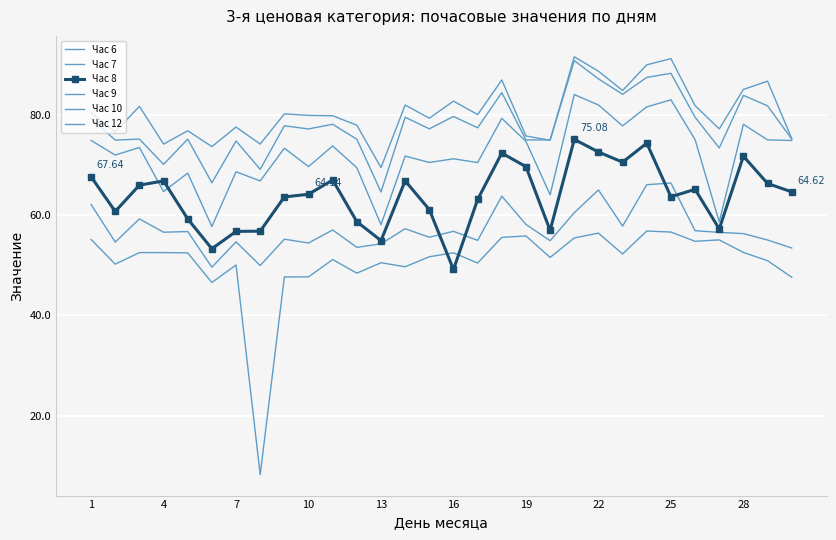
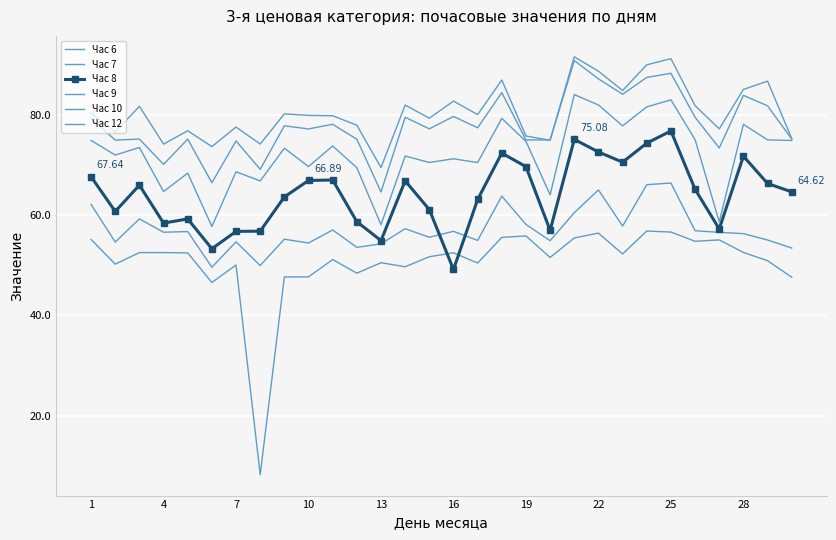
  {
    "Час 8": {
      "1": 67.64,
-     "4": 67,
-     "10": 64.14,
-     "25": 64
+     "4": 58,
+     "10": 66.89,
+     "25": 77
    }
  }
